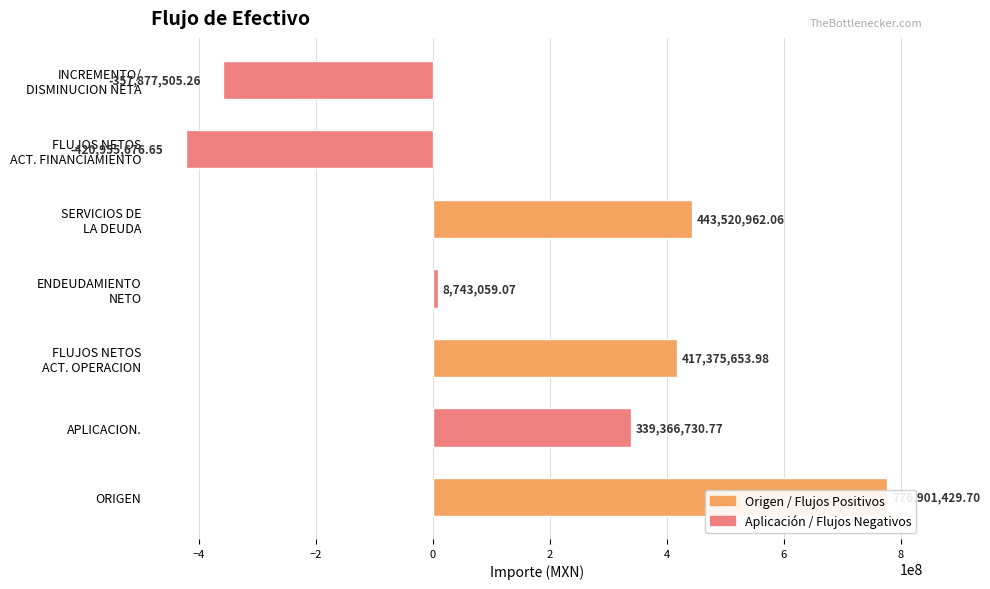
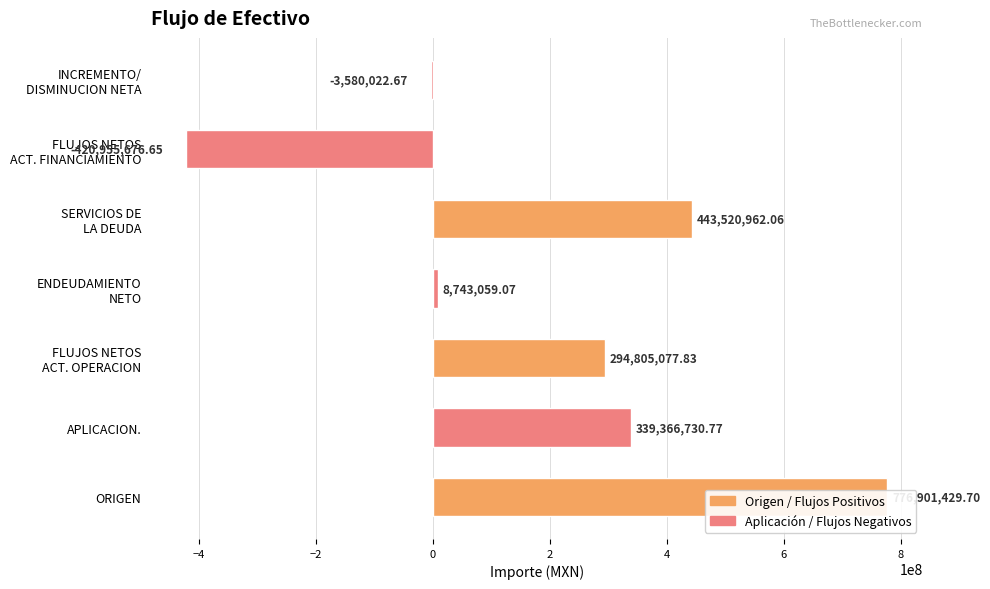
  {
-   "INCREMENTO/ DISMINUCION NETA": "-357,877,505.26",
+   "INCREMENTO/ DISMINUCION NETA": "-3,580,022.67",
    "FLUJOS NETOS ACT. FINANCIAMIENTO": "-420,955,676.65",
    "SERVICIOS DE LA DEUDA": "443,520,962.06",
    "ENDEUDAMIENTO NETO": "8,743,059.07",
-   "FLUJOS NETOS ACT. OPERACION": "417,375,653.98",
+   "FLUJOS NETOS ACT. OPERACION": "294,805,077.83",
    "APLICACION.": "339,366,730.77"
  }
